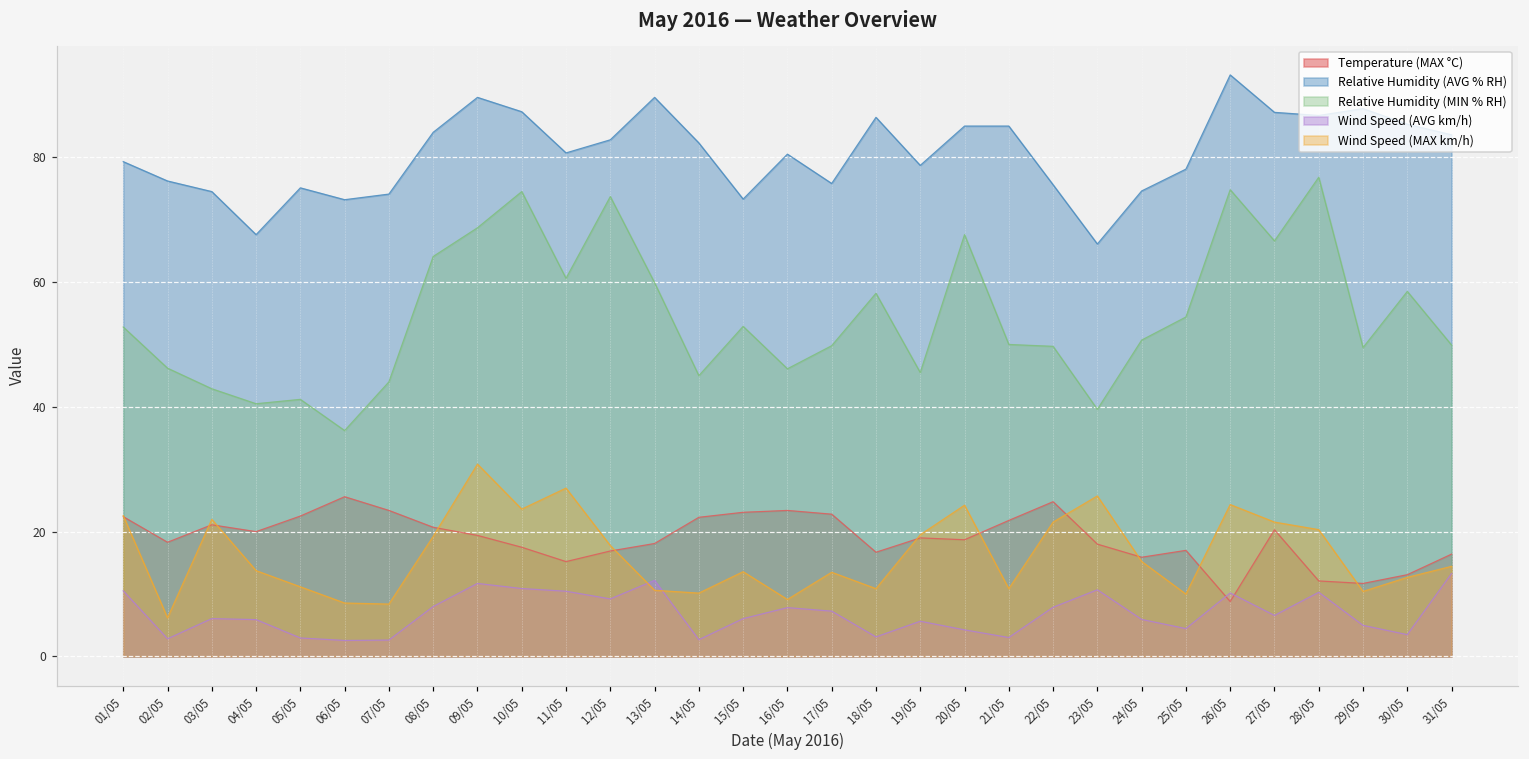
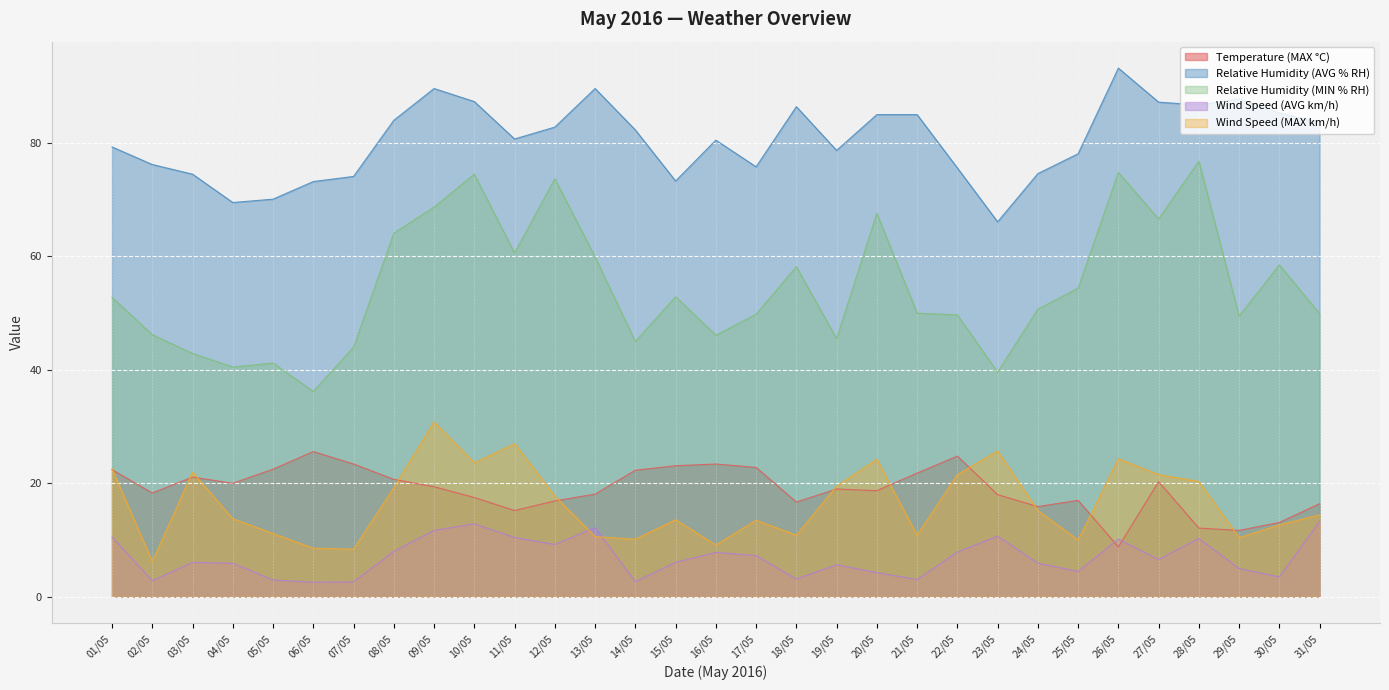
  {
    "Temperature (MAX °C)": {
      "02/05": 18,
      "03/05": 21,
      "04/05": 20,
      "05/05": 23,
      "06/05": 26,
      "07/05": 23,
      "08/05": 21,
      "09/05": 19,
      "10/05": 18,
      "11/05": 15,
      "12/05": 17,
      "13/05": 18,
      "14/05": 22,
      "15/05": 23,
      "16/05": 23,
      "17/05": 23,
      "18/05": 17,
      "19/05": 19,
      "20/05": 19,
      "21/05": 22,
      "22/05": 25,
      "23/05": 18,
      "24/05": 16,
      "25/05": 17,
      "26/05": 9,
      "27/05": 20,
      "28/05": 12,
      "29/05": 12,
      "31/05": 16
    },
    "Relative Humidity (AVG % RH)": {
      "01/05": 79,
      "02/05": 76,
      "03/05": 75,
-     "04/05": 68,
-     "05/05": 75,
+     "04/05": 70,
+     "05/05": 70,
      "06/05": 73,
      "07/05": 74,
      "08/05": 84,
      "09/05": 90,
      "10/05": 87,
      "11/05": 81,
      "12/05": 83,
      "13/05": 90,
      "14/05": 82,
      "15/05": 73,
      "16/05": 81,
      "17/05": 76,
      "18/05": 86,
      "19/05": 79,
      "20/05": 85,
      "21/05": 85,
      "22/05": 76,
      "23/05": 66,
      "24/05": 75,
      "25/05": 78,
      "26/05": 93,
      "27/05": 87
    },
    "Relative Humidity (MIN % RH)": {
      "01/05": 53,
      "02/05": 46,
      "03/05": 43,
      "04/05": 41,
      "05/05": 41,
      "06/05": 36,
      "07/05": 44,
      "08/05": 64,
      "09/05": 69,
      "10/05": 75,
      "11/05": 61,
      "12/05": 74,
      "13/05": 60,
      "14/05": 45,
      "15/05": 53,
      "16/05": 46,
      "17/05": 50,
      "18/05": 58,
      "19/05": 46,
      "20/05": 68,
      "21/05": 50,
      "22/05": 50,
      "23/05": 40,
      "24/05": 51,
      "25/05": 54,
      "26/05": 75,
      "27/05": 67,
      "28/05": 77,
      "29/05": 50,
      "30/05": 59,
      "31/05": 50
    },
    "Wind Speed (AVG km/h)": {
      "01/05": 11,
      "02/05": 3,
      "03/05": 6,
      "04/05": 6,
      "05/05": 3,
      "06/05": 3,
      "07/05": 3,
      "08/05": 8,
      "09/05": 12,
-     "10/05": 11,
+     "10/05": 13,
      "11/05": 10,
      "12/05": 9,
      "13/05": 12,
      "14/05": 3,
      "15/05": 6,
      "16/05": 8,
      "17/05": 7,
      "18/05": 3,
      "19/05": 6,
      "20/05": 4,
      "21/05": 3,
      "22/05": 8,
      "23/05": 11,
      "24/05": 6,
      "25/05": 4,
      "26/05": 10,
      "27/05": 7,
      "28/05": 10,
      "29/05": 5,
      "30/05": 3,
      "31/05": 13
    },
    "Wind Speed (MAX km/h)": {
      "02/05": 6,
      "03/05": 22,
      "04/05": 14,
      "05/05": 11,
      "06/05": 9,
      "07/05": 8,
      "08/05": 19,
      "09/05": 31,
      "10/05": 24,
      "11/05": 27,
      "12/05": 18,
      "13/05": 11,
      "14/05": 10,
      "15/05": 14,
      "16/05": 9,
      "17/05": 13,
      "18/05": 11,
      "19/05": 20,
      "20/05": 24,
      "21/05": 11,
      "22/05": 22,
      "23/05": 26,
      "24/05": 15,
      "25/05": 10,
      "26/05": 24,
      "27/05": 22,
      "28/05": 20,
      "29/05": 10,
      "31/05": 14
    }
  }
